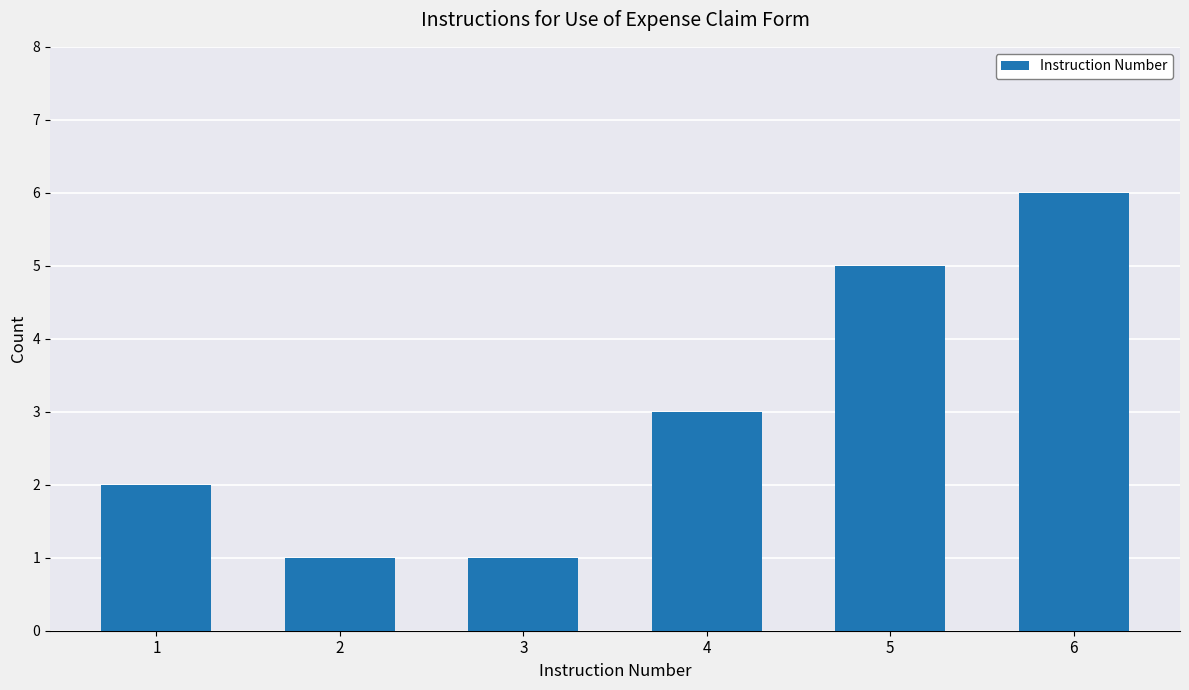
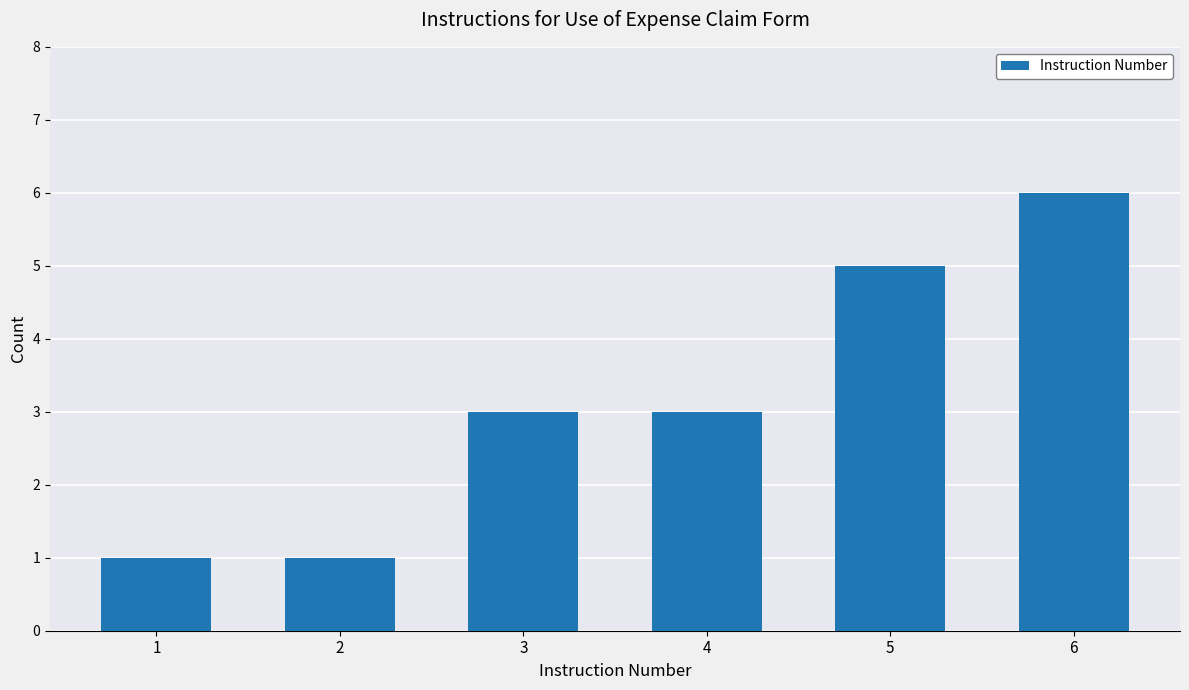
  {
-   "1": 2,
+   "1": 1,
    "2": 1,
-   "3": 1,
+   "3": 3,
    "4": 3,
    "5": 5,
    "6": 6
  }
